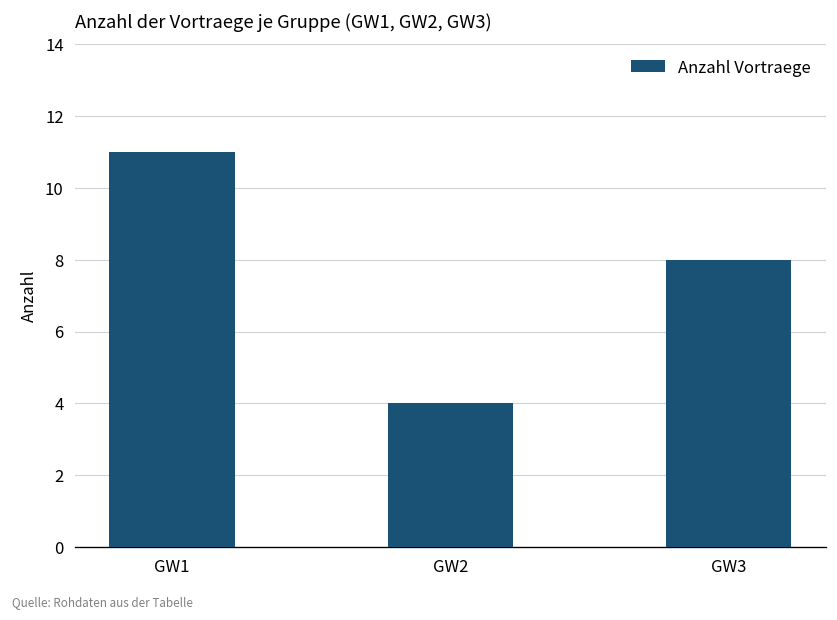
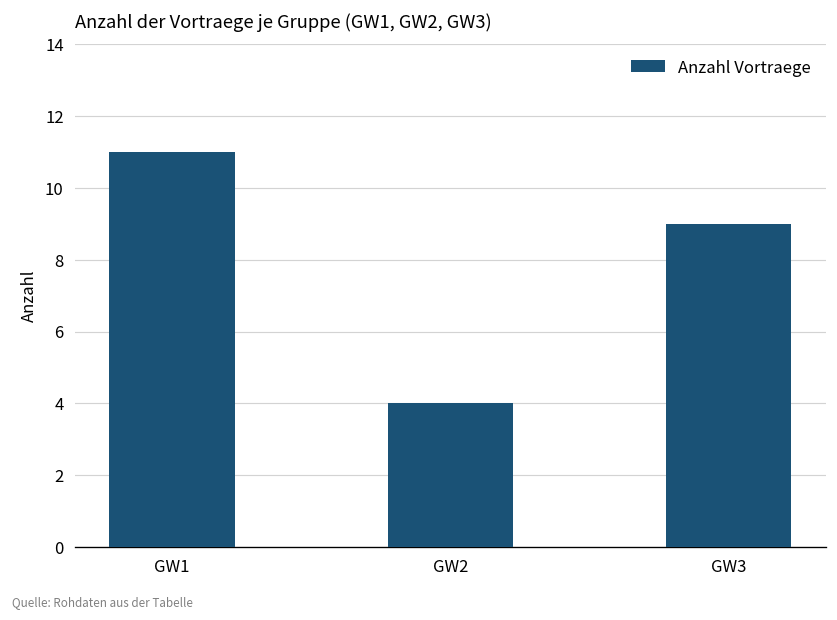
  {
    "GW1": 11,
    "GW2": 4,
-   "GW3": 8
+   "GW3": 9
  }
